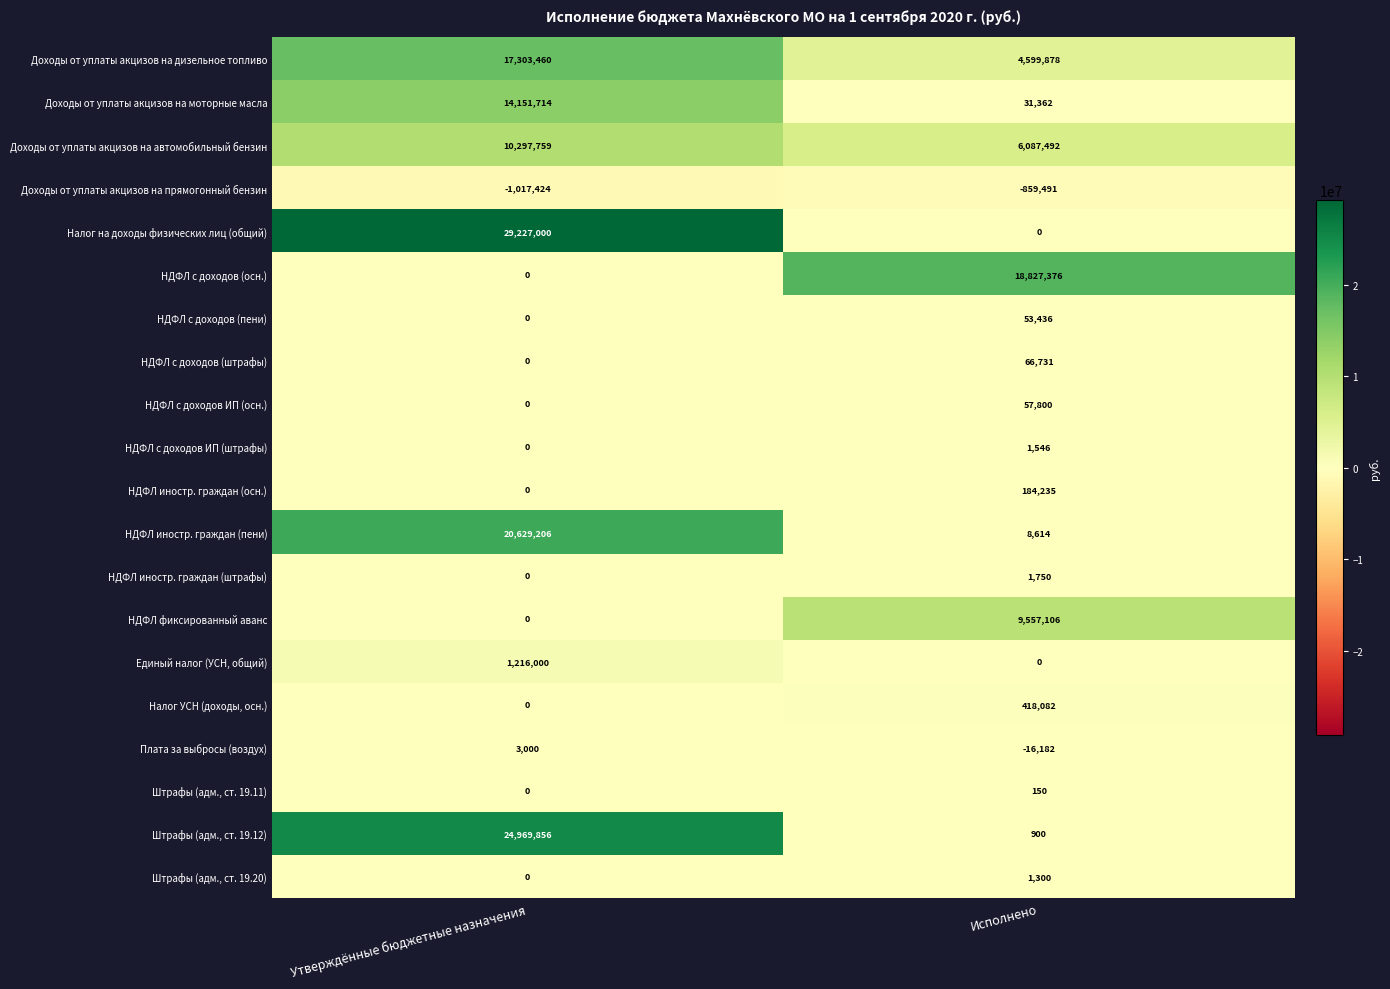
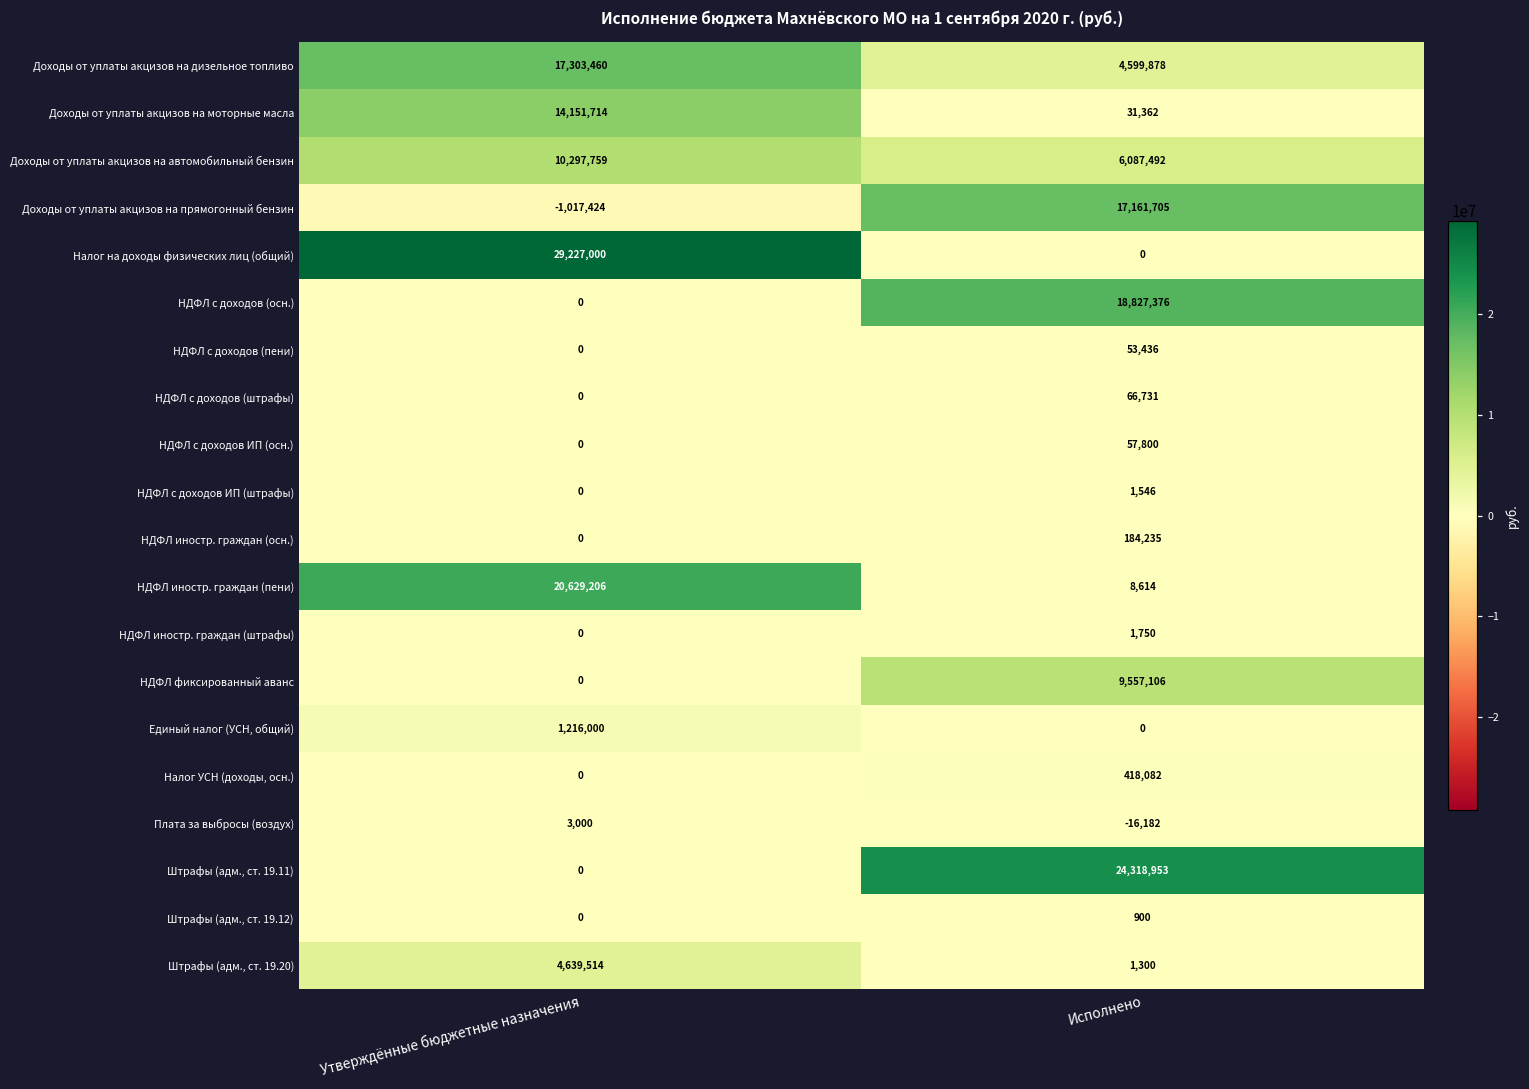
  {
    "Доходы от уплаты акцизов на дизельное топливо": {
      "Утверждённые бюджетные назначения": "17,303,460",
      "Исполнено": "4,599,878"
    },
    "Доходы от уплаты акцизов на моторные масла": {
      "Утверждённые бюджетные назначения": "14,151,714",
      "Исполнено": "31,362"
    },
    "Доходы от уплаты акцизов на автомобильный бензин": {
      "Утверждённые бюджетные назначения": "10,297,759",
      "Исполнено": "6,087,492"
    },
    "Доходы от уплаты акцизов на прямогонный бензин": {
      "Утверждённые бюджетные назначения": "-1,017,424",
-     "Исполнено": "-859,491"
+     "Исполнено": "17,161,705"
    },
    "Налог на доходы физических лиц (общий)": {
      "Утверждённые бюджетные назначения": "29,227,000",
      "Исполнено": "0"
    },
    "НДФЛ с доходов (осн.)": {
      "Утверждённые бюджетные назначения": "0",
      "Исполнено": "18,827,376"
    },
    "НДФЛ с доходов (пени)": {
      "Утверждённые бюджетные назначения": "0",
      "Исполнено": "53,436"
    },
    "НДФЛ с доходов (штрафы)": {
      "Утверждённые бюджетные назначения": "0",
      "Исполнено": "66,731"
    },
    "НДФЛ с доходов ИП (осн.)": {
      "Утверждённые бюджетные назначения": "0",
      "Исполнено": "57,800"
    },
    "НДФЛ с доходов ИП (штрафы)": {
      "Утверждённые бюджетные назначения": "0",
      "Исполнено": "1,546"
    },
    "НДФЛ иностр. граждан (осн.)": {
      "Утверждённые бюджетные назначения": "0",
      "Исполнено": "184,235"
    },
    "НДФЛ иностр. граждан (пени)": {
      "Утверждённые бюджетные назначения": "20,629,206",
      "Исполнено": "8,614"
    },
    "НДФЛ иностр. граждан (штрафы)": {
      "Утверждённые бюджетные назначения": "0",
      "Исполнено": "1,750"
    },
    "НДФЛ фиксированный аванс": {
      "Утверждённые бюджетные назначения": "0",
      "Исполнено": "9,557,106"
    },
    "Единый налог (УСН, общий)": {
      "Утверждённые бюджетные назначения": "1,216,000",
      "Исполнено": "0"
    },
    "Налог УСН (доходы, осн.)": {
      "Утверждённые бюджетные назначения": "0",
      "Исполнено": "418,082"
    },
    "Плата за выбросы (воздух)": {
      "Утверждённые бюджетные назначения": "3,000",
      "Исполнено": "-16,182"
    },
    "Штрафы (адм., ст. 19.11)": {
      "Утверждённые бюджетные назначения": "0",
-     "Исполнено": "150"
+     "Исполнено": "24,318,953"
    },
    "Штрафы (адм., ст. 19.12)": {
-     "Утверждённые бюджетные назначения": "24,969,856",
+     "Утверждённые бюджетные назначения": "0",
      "Исполнено": "900"
    },
    "Штрафы (адм., ст. 19.20)": {
-     "Утверждённые бюджетные назначения": "0",
+     "Утверждённые бюджетные назначения": "4,639,514",
      "Исполнено": "1,300"
    }
  }
